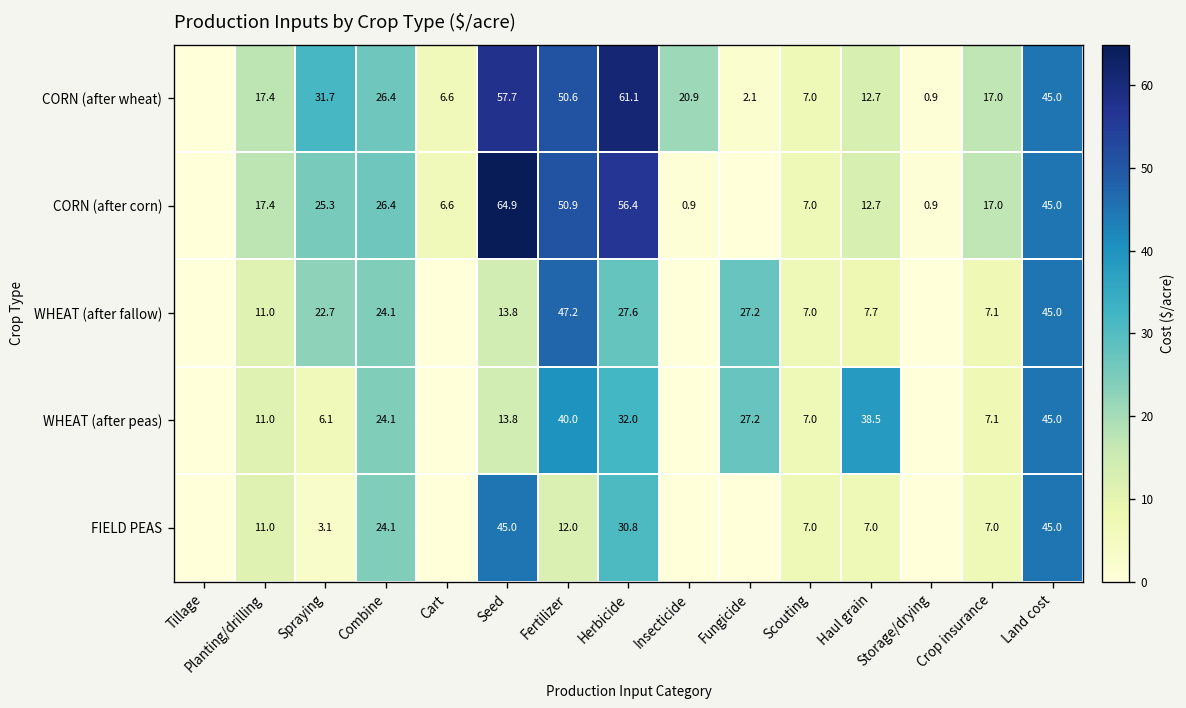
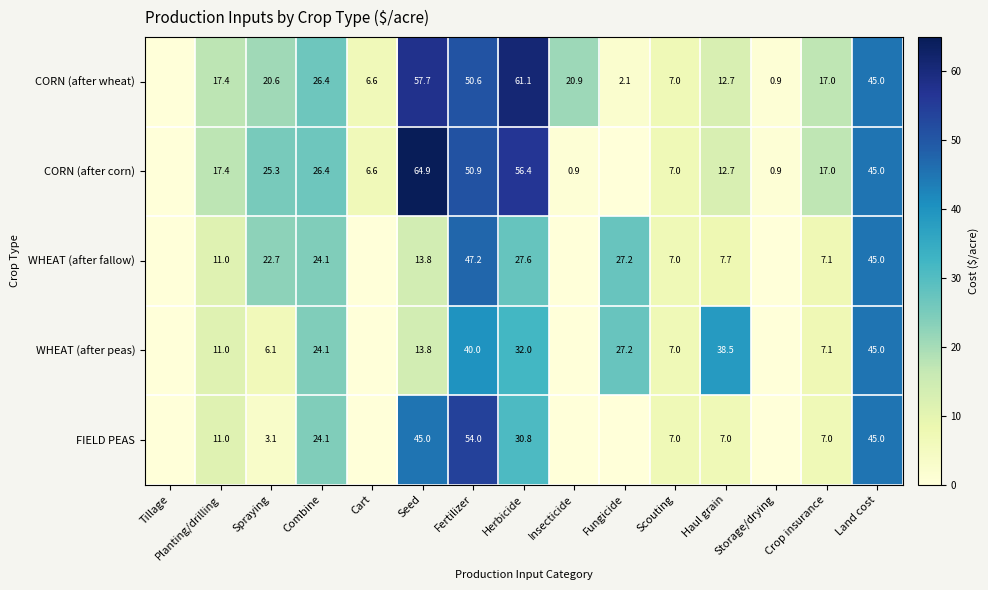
  {
    "CORN (after wheat)": {
      "Planting/drilling": 17.4,
-     "Spraying": 31.7,
+     "Spraying": 20.6,
      "Combine": 26.4,
      "Cart": 6.6,
      "Seed": 57.7,
      "Fertilizer": 50.6,
      "Herbicide": 61.1,
      "Insecticide": 20.9,
      "Fungicide": 2.1,
      "Scouting": 7.0,
      "Haul grain": 12.7,
      "Storage/drying": 0.9,
      "Crop insurance": 17.0,
      "Land cost": 45.0
    },
    "CORN (after corn)": {
      "Planting/drilling": 17.4,
      "Spraying": 25.3,
      "Combine": 26.4,
      "Cart": 6.6,
      "Seed": 64.9,
      "Fertilizer": 50.9,
      "Herbicide": 56.4,
      "Insecticide": 0.9,
      "Scouting": 7.0,
      "Haul grain": 12.7,
      "Storage/drying": 0.9,
      "Crop insurance": 17.0,
      "Land cost": 45.0
    },
    "WHEAT (after fallow)": {
      "Planting/drilling": 11.0,
      "Spraying": 22.7,
      "Combine": 24.1,
      "Seed": 13.8,
      "Fertilizer": 47.2,
      "Herbicide": 27.6,
      "Fungicide": 27.2,
      "Scouting": 7.0,
      "Haul grain": 7.7,
      "Crop insurance": 7.1,
      "Land cost": 45.0
    },
    "WHEAT (after peas)": {
      "Planting/drilling": 11.0,
      "Spraying": 6.1,
      "Combine": 24.1,
      "Seed": 13.8,
      "Fertilizer": 40.0,
      "Herbicide": 32.0,
      "Fungicide": 27.2,
      "Scouting": 7.0,
      "Haul grain": 38.5,
      "Crop insurance": 7.1,
      "Land cost": 45.0
    },
    "FIELD PEAS": {
      "Planting/drilling": 11.0,
      "Spraying": 3.1,
      "Combine": 24.1,
      "Seed": 45.0,
-     "Fertilizer": 12.0,
+     "Fertilizer": 54.0,
      "Herbicide": 30.8,
      "Scouting": 7.0,
      "Haul grain": 7.0,
      "Crop insurance": 7.0,
      "Land cost": 45.0
    }
  }
